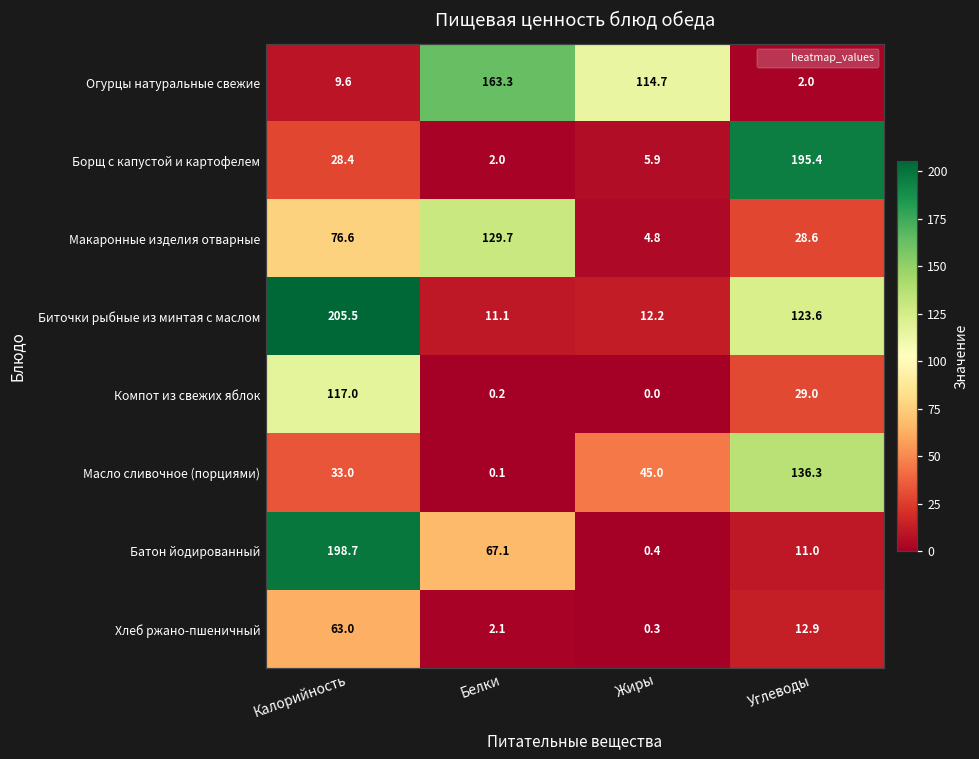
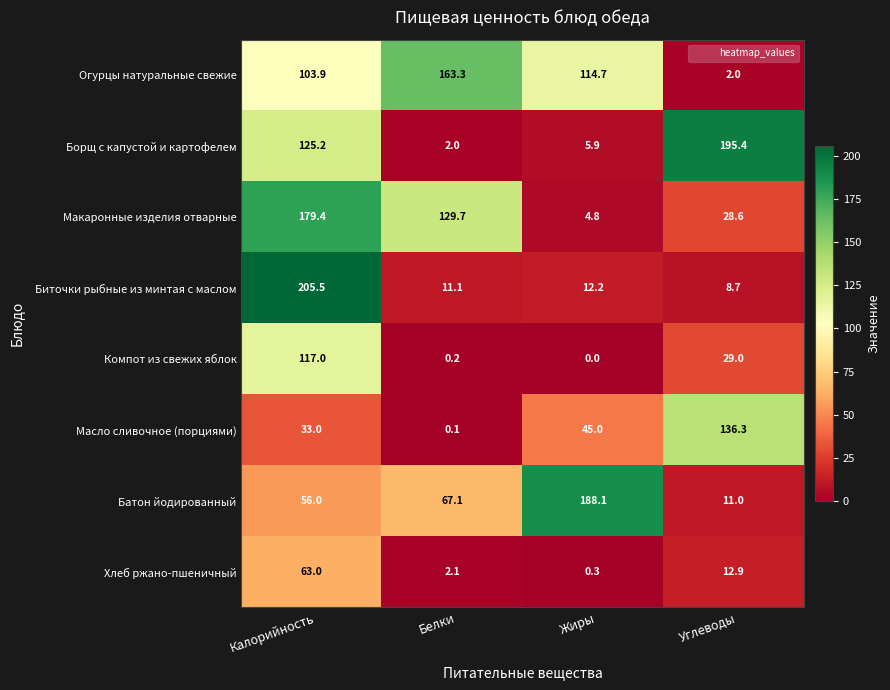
  {
    "Огурцы натуральные свежие": {
-     "Калорийность": 9.6,
+     "Калорийность": 103.9,
      "Белки": 163.3,
      "Жиры": 114.7,
      "Углеводы": 2.0
    },
    "Борщ с капустой и картофелем": {
-     "Калорийность": 28.4,
+     "Калорийность": 125.2,
      "Белки": 2.0,
      "Жиры": 5.9,
      "Углеводы": 195.4
    },
    "Макаронные изделия отварные": {
-     "Калорийность": 76.6,
+     "Калорийность": 179.4,
      "Белки": 129.7,
      "Жиры": 4.8,
      "Углеводы": 28.6
    },
    "Биточки рыбные из минтая с маслом": {
      "Калорийность": 205.5,
      "Белки": 11.1,
      "Жиры": 12.2,
-     "Углеводы": 123.6
+     "Углеводы": 8.7
    },
    "Компот из свежих яблок": {
      "Калорийность": 117.0,
      "Белки": 0.2,
      "Жиры": 0.0,
      "Углеводы": 29.0
    },
    "Масло сливочное (порциями)": {
      "Калорийность": 33.0,
      "Белки": 0.1,
      "Жиры": 45.0,
      "Углеводы": 136.3
    },
    "Батон йодированный": {
-     "Калорийность": 198.7,
+     "Калорийность": 56.0,
      "Белки": 67.1,
-     "Жиры": 0.4,
+     "Жиры": 188.1,
      "Углеводы": 11.0
    },
    "Хлеб ржано-пшеничный": {
      "Калорийность": 63.0,
      "Белки": 2.1,
      "Жиры": 0.3,
      "Углеводы": 12.9
    }
  }
